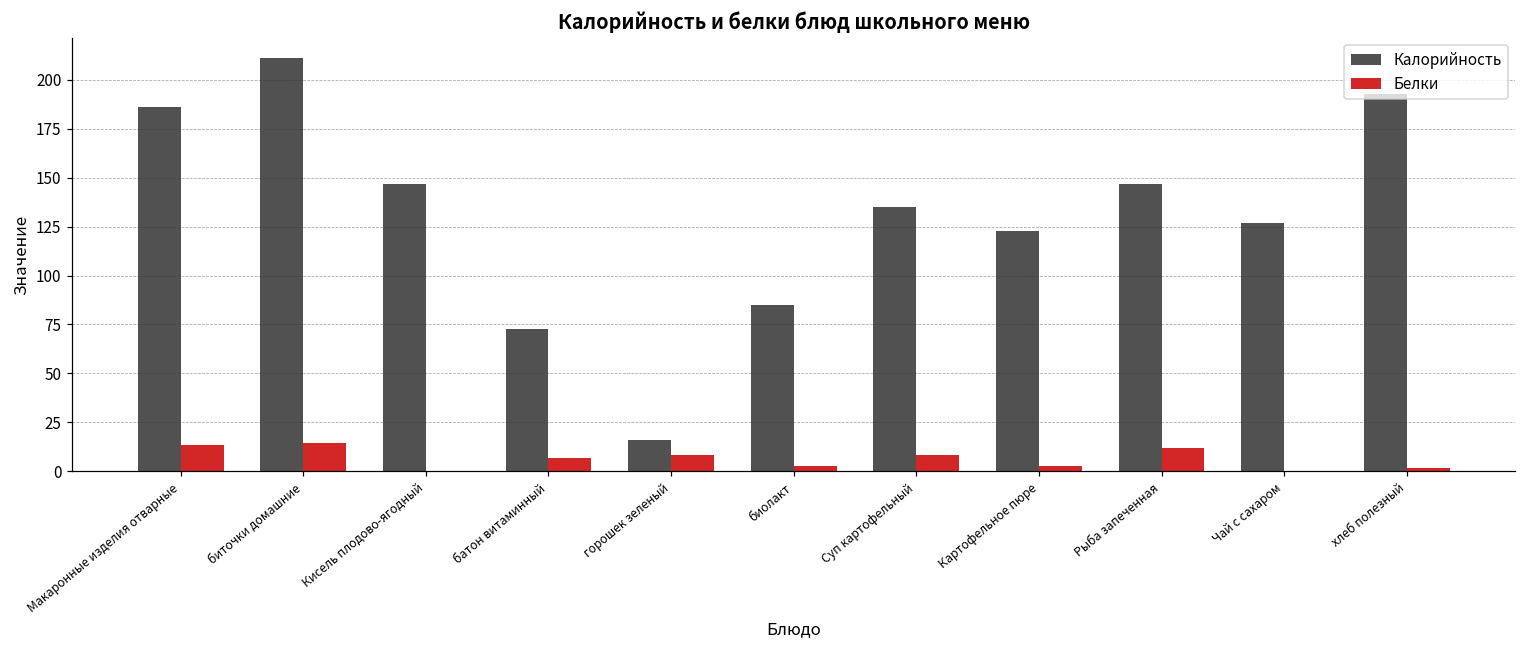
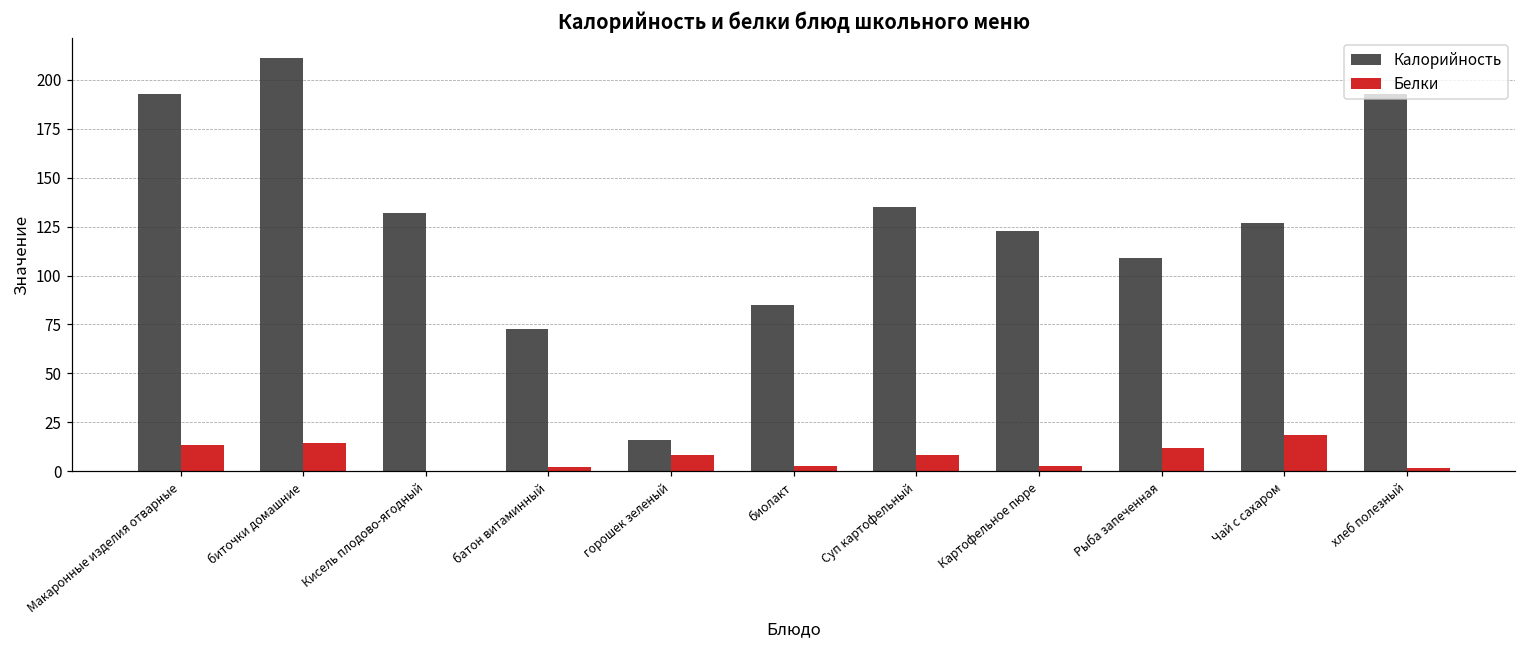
  {
    "Калорийность": {
-     "Макаронные изделия отварные": 186,
+     "Макаронные изделия отварные": 193,
      "биточки домашние": 211,
-     "Кисель плодово-ягодный": 147,
+     "Кисель плодово-ягодный": 132,
      "батон витаминный": 73,
      "горошек зеленый": 16,
      "биолакт": 85,
      "Суп картофельный": 135,
      "Картофельное пюре": 123,
-     "Рыба запеченная": 147,
+     "Рыба запеченная": 109,
      "Чай с сахаром": 127
    },
    "Белки": {
      "Макаронные изделия отварные": 13,
      "биточки домашние": 15,
      "Кисель плодово-ягодный": 0,
-     "батон витаминный": 7,
+     "батон витаминный": 2,
      "горошек зеленый": 9,
      "биолакт": 3,
      "Суп картофельный": 8,
      "Картофельное пюре": 3,
      "Рыба запеченная": 12,
-     "Чай с сахаром": 0,
+     "Чай с сахаром": 18,
      "хлеб полезный": 2
    }
  }
